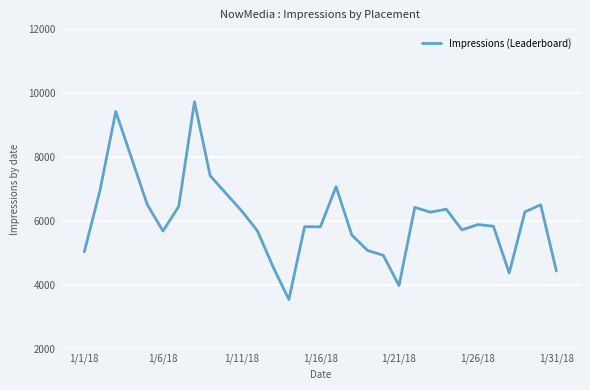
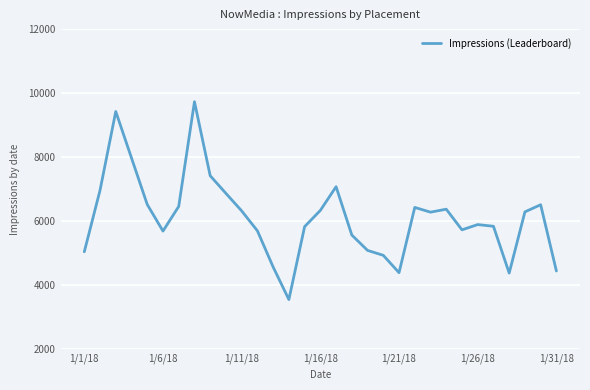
  {
    "1/1/18": 5000,
    "1/6/18": 5700,
    "1/11/18": 6300,
-   "1/16/18": 5800,
-   "1/21/18": 4000,
+   "1/16/18": 6300,
+   "1/21/18": 4400,
    "1/26/18": 5900,
    "1/31/18": 4400
  }
